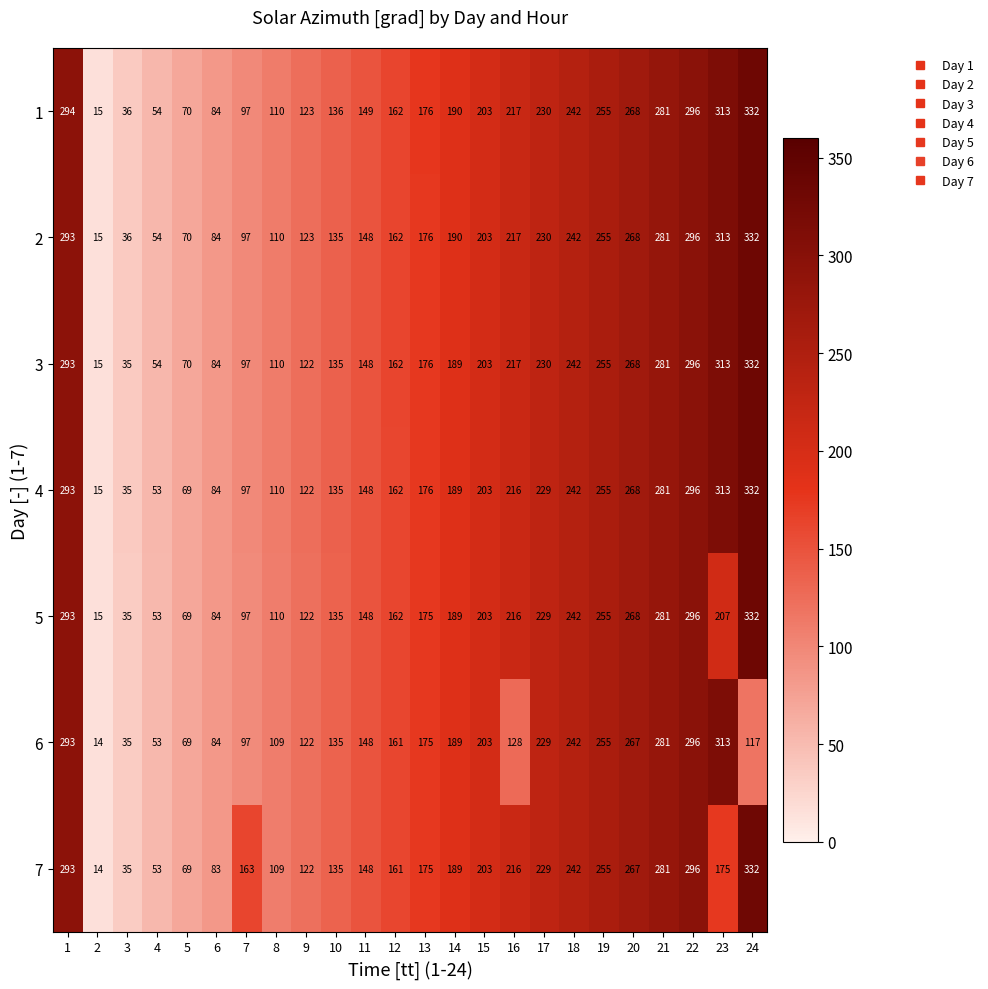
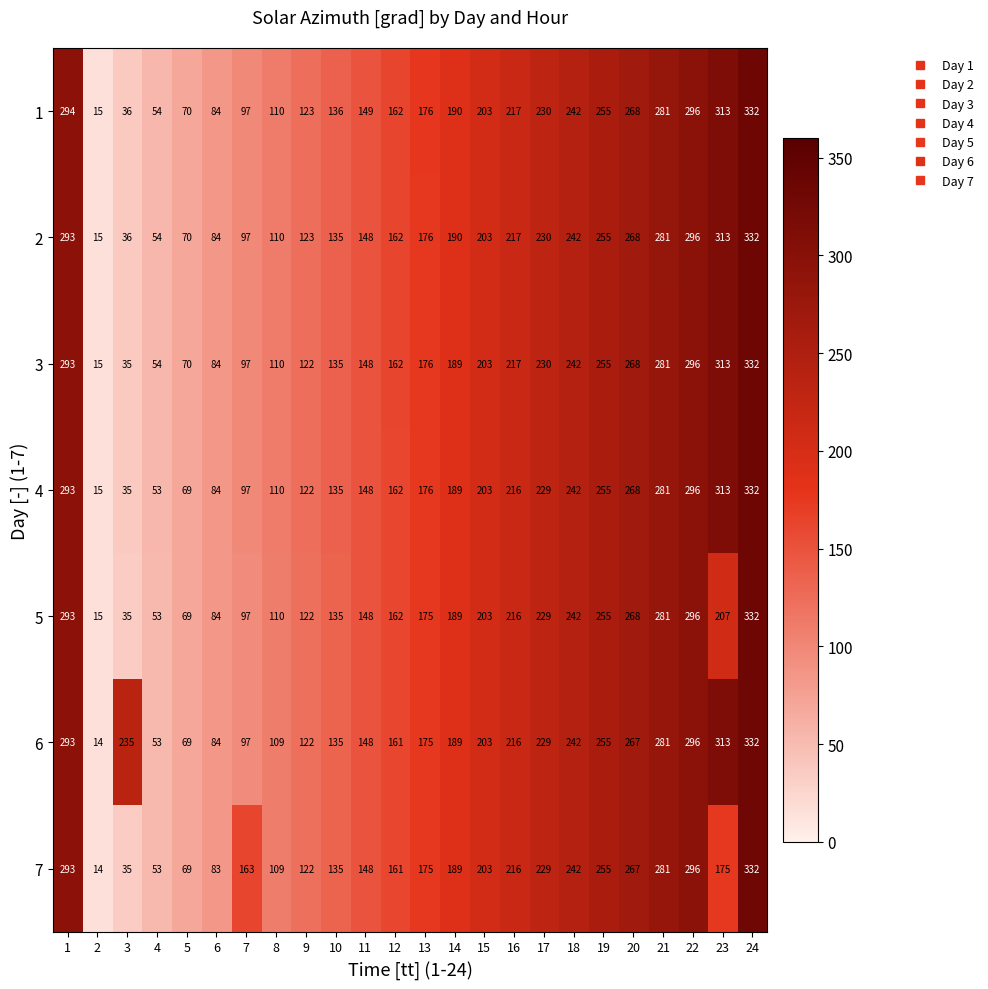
  {
    "1": {
      "1": 294,
      "2": 15,
      "3": 36,
      "4": 54,
      "5": 70,
      "6": 84,
      "7": 97,
      "8": 110,
      "9": 123,
      "10": 136,
      "11": 149,
      "12": 162,
      "13": 176,
      "14": 190,
      "15": 203,
      "16": 217,
      "17": 230,
      "18": 242,
      "19": 255,
      "20": 268,
      "21": 281,
      "22": 296,
      "23": 313,
      "24": 332
    },
    "2": {
      "1": 293,
      "2": 15,
      "3": 36,
      "4": 54,
      "5": 70,
      "6": 84,
      "7": 97,
      "8": 110,
      "9": 123,
      "10": 135,
      "11": 148,
      "12": 162,
      "13": 176,
      "14": 190,
      "15": 203,
      "16": 217,
      "17": 230,
      "18": 242,
      "19": 255,
      "20": 268,
      "21": 281,
      "22": 296,
      "23": 313,
      "24": 332
    },
    "3": {
      "1": 293,
      "2": 15,
      "3": 35,
      "4": 54,
      "5": 70,
      "6": 84,
      "7": 97,
      "8": 110,
      "9": 122,
      "10": 135,
      "11": 148,
      "12": 162,
      "13": 176,
      "14": 189,
      "15": 203,
      "16": 217,
      "17": 230,
      "18": 242,
      "19": 255,
      "20": 268,
      "21": 281,
      "22": 296,
      "23": 313,
      "24": 332
    },
    "4": {
      "1": 293,
      "2": 15,
      "3": 35,
      "4": 53,
      "5": 69,
      "6": 84,
      "7": 97,
      "8": 110,
      "9": 122,
      "10": 135,
      "11": 148,
      "12": 162,
      "13": 176,
      "14": 189,
      "15": 203,
      "16": 216,
      "17": 229,
      "18": 242,
      "19": 255,
      "20": 268,
      "21": 281,
      "22": 296,
      "23": 313,
      "24": 332
    },
    "5": {
      "1": 293,
      "2": 15,
      "3": 35,
      "4": 53,
      "5": 69,
      "6": 84,
      "7": 97,
      "8": 110,
      "9": 122,
      "10": 135,
      "11": 148,
      "12": 162,
      "13": 175,
      "14": 189,
      "15": 203,
      "16": 216,
      "17": 229,
      "18": 242,
      "19": 255,
      "20": 268,
      "21": 281,
      "22": 296,
      "23": 207,
      "24": 332
    },
    "6": {
      "1": 293,
      "2": 14,
-     "3": 35,
+     "3": 235,
      "4": 53,
      "5": 69,
      "6": 84,
      "7": 97,
      "8": 109,
      "9": 122,
      "10": 135,
      "11": 148,
      "12": 161,
      "13": 175,
      "14": 189,
      "15": 203,
-     "16": 128,
+     "16": 216,
      "17": 229,
      "18": 242,
      "19": 255,
      "20": 267,
      "21": 281,
      "22": 296,
      "23": 313,
-     "24": 117
+     "24": 332
    },
    "7": {
      "1": 293,
      "2": 14,
      "3": 35,
      "4": 53,
      "5": 69,
      "6": 83,
      "7": 163,
      "8": 109,
      "9": 122,
      "10": 135,
      "11": 148,
      "12": 161,
      "13": 175,
      "14": 189,
      "15": 203,
      "16": 216,
      "17": 229,
      "18": 242,
      "19": 255,
      "20": 267,
      "21": 281,
      "22": 296,
      "23": 175,
      "24": 332
    }
  }
